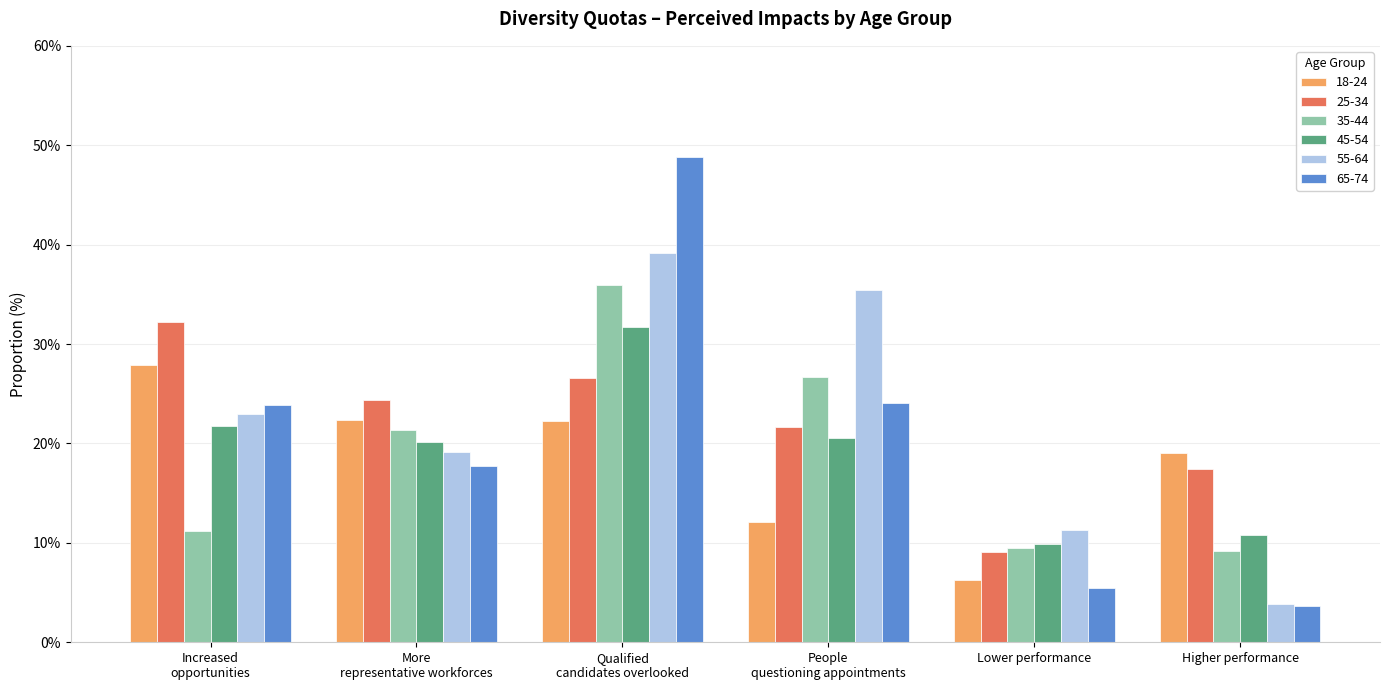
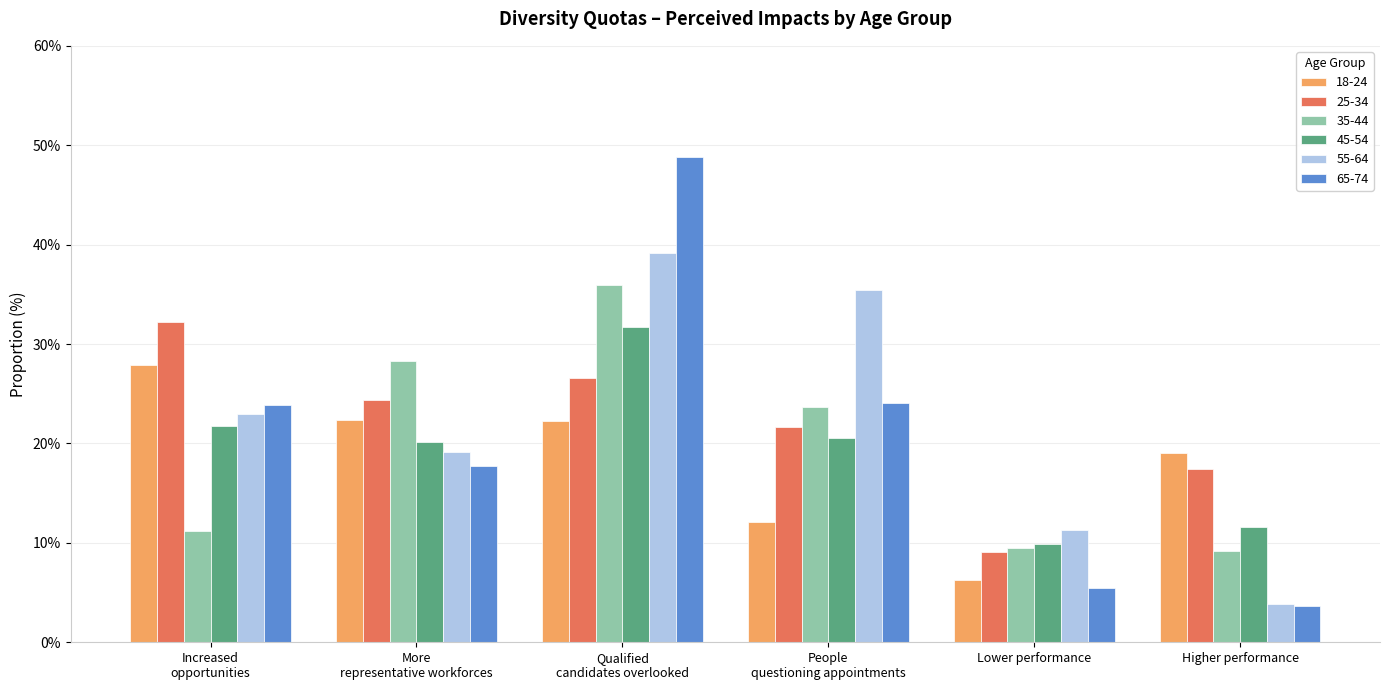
  {
    "35-44": {
      "Increased opportunities": "11%",
-     "More representative workforces": "21%",
+     "More representative workforces": "28%",
      "Qualified candidates overlooked": "36%",
-     "People questioning appointments": "27%",
+     "People questioning appointments": "24%",
      "Lower performance": "9%",
      "Higher performance": "9%"
    },
    "45-54": {
      "Increased opportunities": "22%",
      "More representative workforces": "20%",
      "Qualified candidates overlooked": "32%",
      "People questioning appointments": "21%",
      "Lower performance": "10%",
-     "Higher performance": "11%"
+     "Higher performance": "12%"
    },
    "55-64": {
      "Increased opportunities": "23%",
      "More representative workforces": "19%",
      "Qualified candidates overlooked": "39%",
      "People questioning appointments": "35%",
      "Lower performance": "11%",
      "Higher performance": "4%"
    },
    "65-74": {
      "Increased opportunities": "24%",
      "More representative workforces": "18%",
      "Qualified candidates overlooked": "49%",
      "People questioning appointments": "24%",
      "Lower performance": "5%",
      "Higher performance": "4%"
    }
  }
